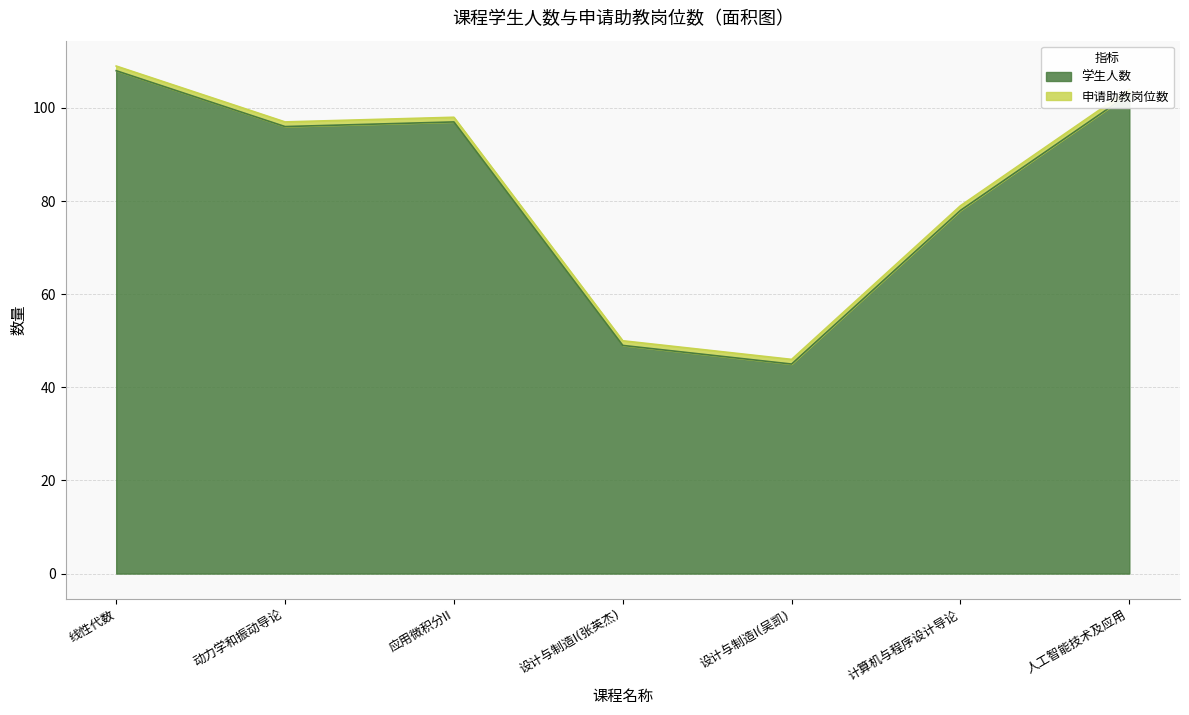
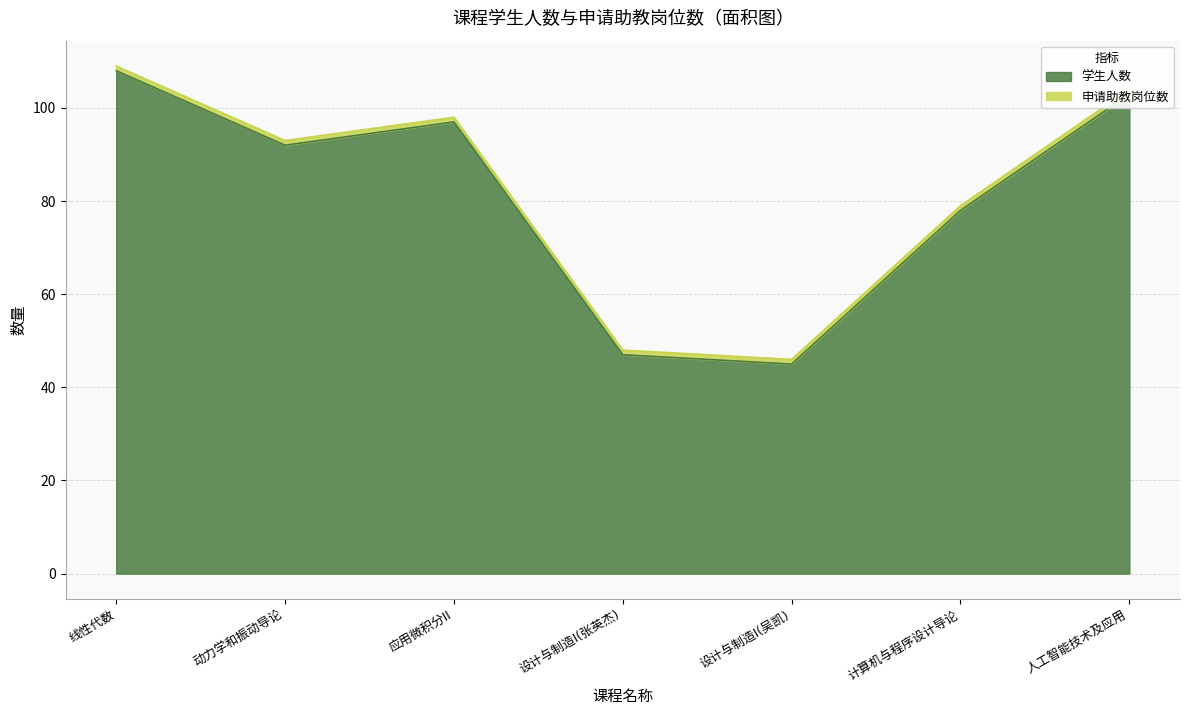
  {
    "学生人数": {
      "线性代数": 108,
-     "动力学和振动导论": 96,
+     "动力学和振动导论": 92,
      "应用微积分II": 97,
-     "设计与制造I(张英杰)": 49,
+     "设计与制造I(张英杰)": 47,
      "设计与制造I(吴凯)": 45,
      "计算机与程序设计导论": 78
    },
    "申请助教岗位数": {
      "线性代数": 1,
      "动力学和振动导论": 1,
      "应用微积分II": 1,
      "设计与制造I(张英杰)": 1,
      "设计与制造I(吴凯)": 1,
      "计算机与程序设计导论": 1
    }
  }
